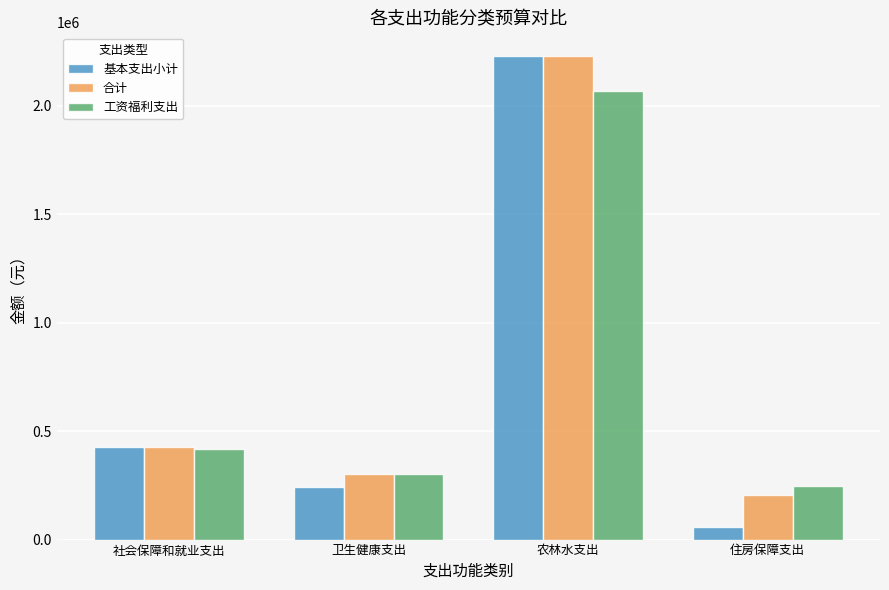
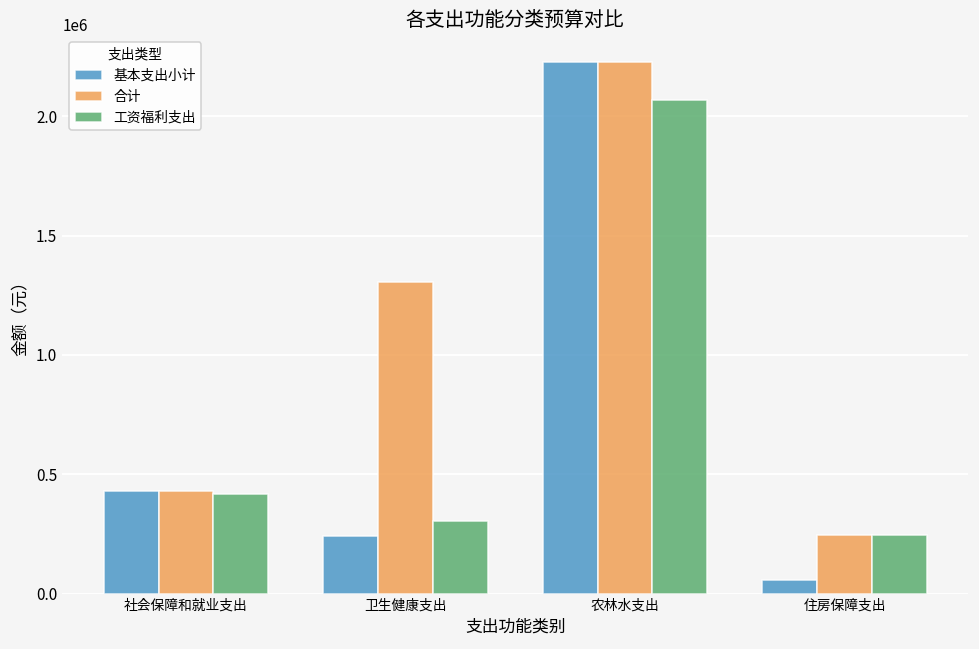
  {
    "基本支出小计": {
      "社会保障和就业支出": 430000,
      "卫生健康支出": 240000,
      "农林水支出": 2230000,
      "住房保障支出": 60000
    },
    "合计": {
      "社会保障和就业支出": 430000,
-     "卫生健康支出": 300000,
+     "卫生健康支出": 1300000,
      "农林水支出": 2230000,
-     "住房保障支出": 210000
+     "住房保障支出": 250000
    },
    "工资福利支出": {
      "社会保障和就业支出": 420000,
      "卫生健康支出": 300000,
      "农林水支出": 2070000,
      "住房保障支出": 250000
    }
  }
